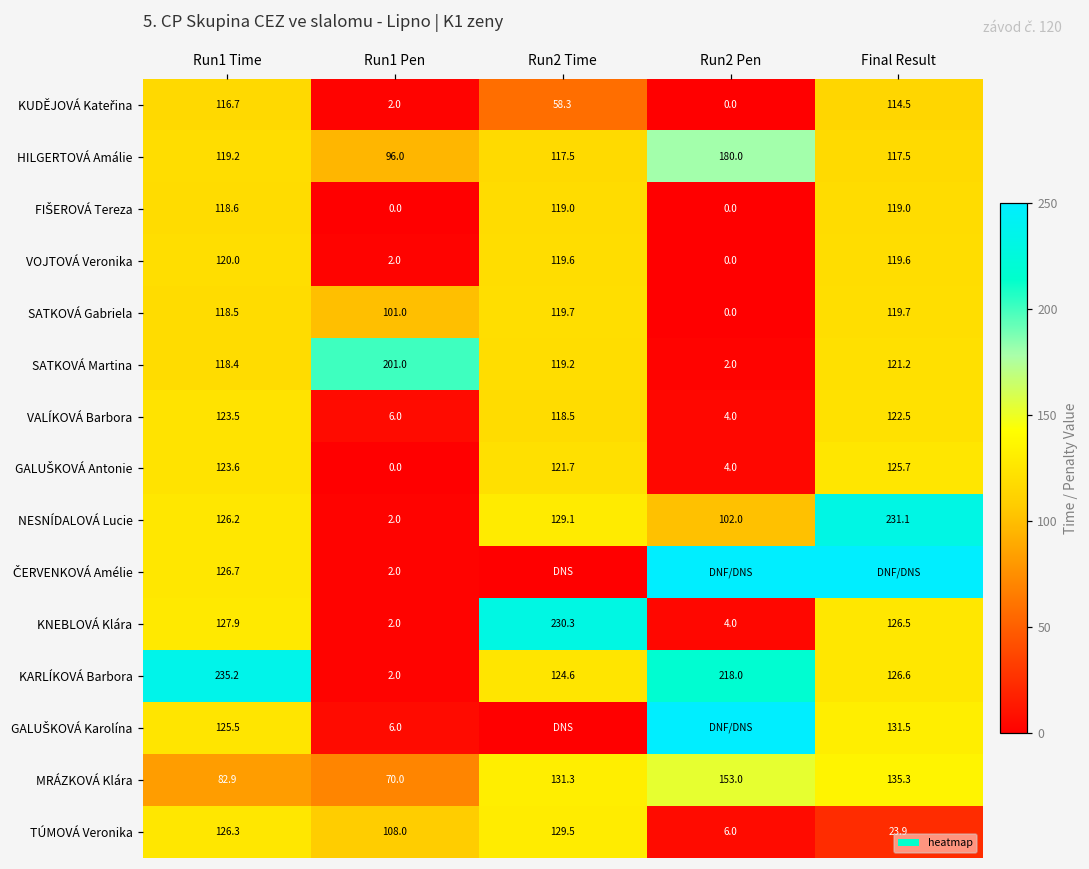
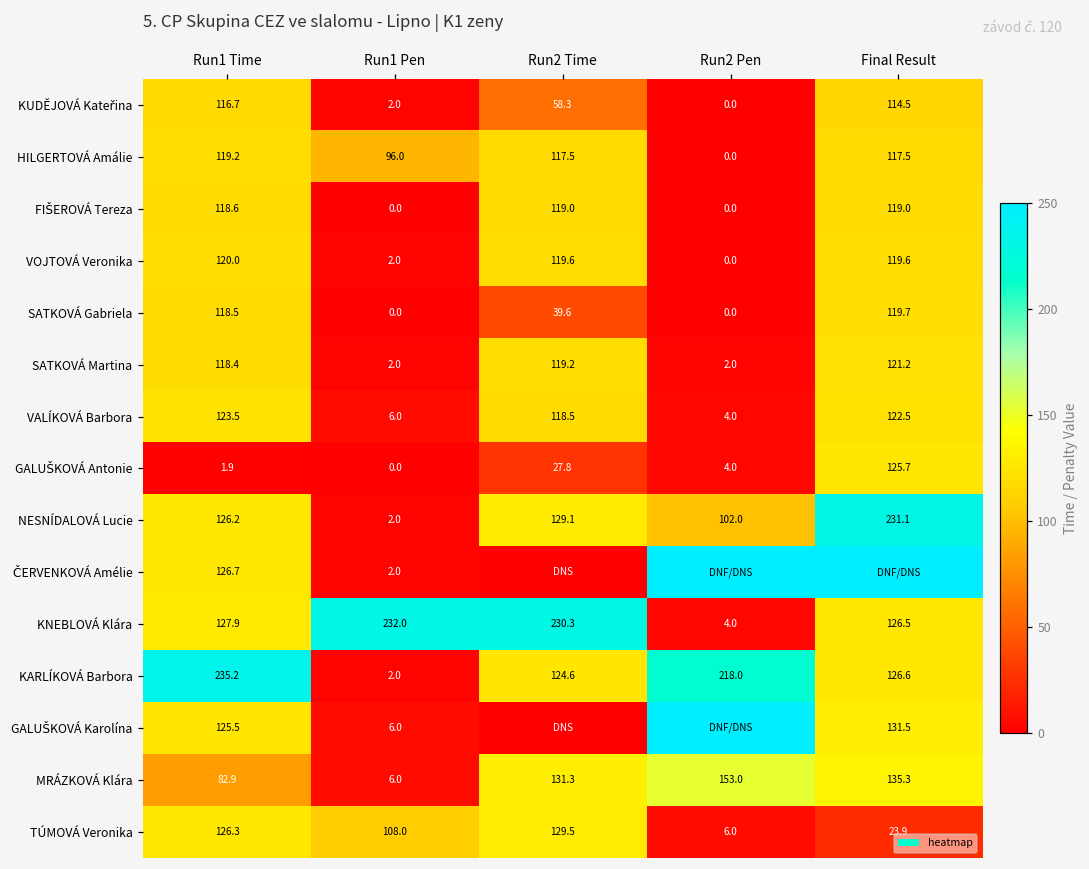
  {
    "KUDĚJOVÁ Kateřina": {
      "Run1 Time": 116.7,
      "Run1 Pen": 2.0,
      "Run2 Time": 58.3,
      "Run2 Pen": 0.0,
      "Final Result": 114.5
    },
    "HILGERTOVÁ Amálie": {
      "Run1 Time": 119.2,
      "Run1 Pen": 96.0,
      "Run2 Time": 117.5,
-     "Run2 Pen": 180.0,
+     "Run2 Pen": 0.0,
      "Final Result": 117.5
    },
    "FIŠEROVÁ Tereza": {
      "Run1 Time": 118.6,
      "Run1 Pen": 0.0,
      "Run2 Time": 119.0,
      "Run2 Pen": 0.0,
      "Final Result": 119.0
    },
    "VOJTOVÁ Veronika": {
      "Run1 Time": 120.0,
      "Run1 Pen": 2.0,
      "Run2 Time": 119.6,
      "Run2 Pen": 0.0,
      "Final Result": 119.6
    },
    "SATKOVÁ Gabriela": {
      "Run1 Time": 118.5,
-     "Run1 Pen": 101.0,
-     "Run2 Time": 119.7,
+     "Run1 Pen": 0.0,
+     "Run2 Time": 39.6,
      "Run2 Pen": 0.0,
      "Final Result": 119.7
    },
    "SATKOVÁ Martina": {
      "Run1 Time": 118.4,
-     "Run1 Pen": 201.0,
+     "Run1 Pen": 2.0,
      "Run2 Time": 119.2,
      "Run2 Pen": 2.0,
      "Final Result": 121.2
    },
    "VALÍKOVÁ Barbora": {
      "Run1 Time": 123.5,
      "Run1 Pen": 6.0,
      "Run2 Time": 118.5,
      "Run2 Pen": 4.0,
      "Final Result": 122.5
    },
    "GALUŠKOVÁ Antonie": {
-     "Run1 Time": 123.6,
+     "Run1 Time": 1.9,
      "Run1 Pen": 0.0,
-     "Run2 Time": 121.7,
+     "Run2 Time": 27.8,
      "Run2 Pen": 4.0,
      "Final Result": 125.7
    },
    "NESNÍDALOVÁ Lucie": {
      "Run1 Time": 126.2,
      "Run1 Pen": 2.0,
      "Run2 Time": 129.1,
      "Run2 Pen": 102.0,
      "Final Result": 231.1
    },
    "ČERVENKOVÁ Amélie": {
      "Run1 Time": 126.7,
      "Run1 Pen": 2.0
    },
    "KNEBLOVÁ Klára": {
      "Run1 Time": 127.9,
-     "Run1 Pen": 2.0,
+     "Run1 Pen": 232.0,
      "Run2 Time": 230.3,
      "Run2 Pen": 4.0,
      "Final Result": 126.5
    },
    "KARLÍKOVÁ Barbora": {
      "Run1 Time": 235.2,
      "Run1 Pen": 2.0,
      "Run2 Time": 124.6,
      "Run2 Pen": 218.0,
      "Final Result": 126.6
    },
    "GALUŠKOVÁ Karolína": {
      "Run1 Time": 125.5,
      "Run1 Pen": 6.0,
      "Final Result": 131.5
    },
    "MRÁZKOVÁ Klára": {
      "Run1 Time": 82.9,
-     "Run1 Pen": 70.0,
+     "Run1 Pen": 6.0,
      "Run2 Time": 131.3,
      "Run2 Pen": 153.0,
      "Final Result": 135.3
    },
    "TÚMOVÁ Veronika": {
      "Run1 Time": 126.3,
      "Run1 Pen": 108.0,
      "Run2 Time": 129.5,
      "Run2 Pen": 6.0
    }
  }
